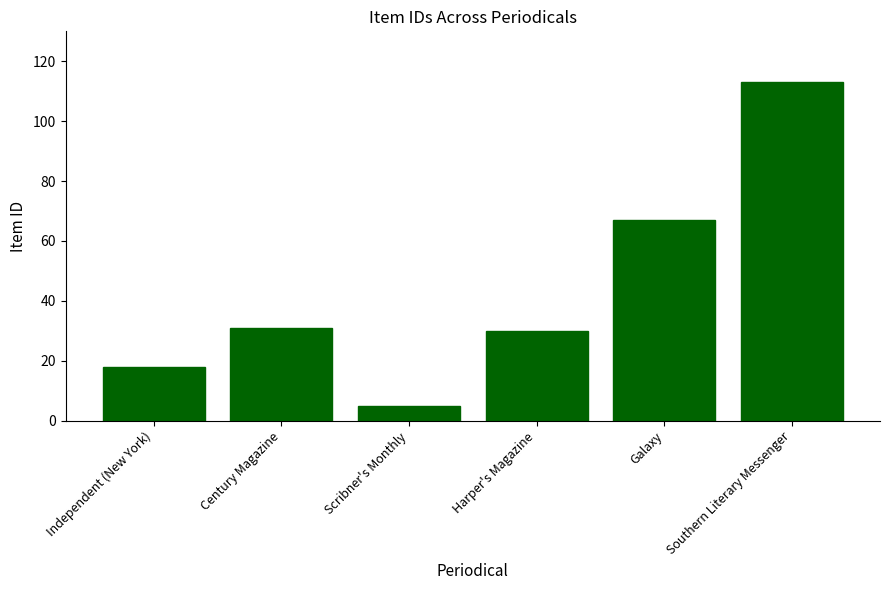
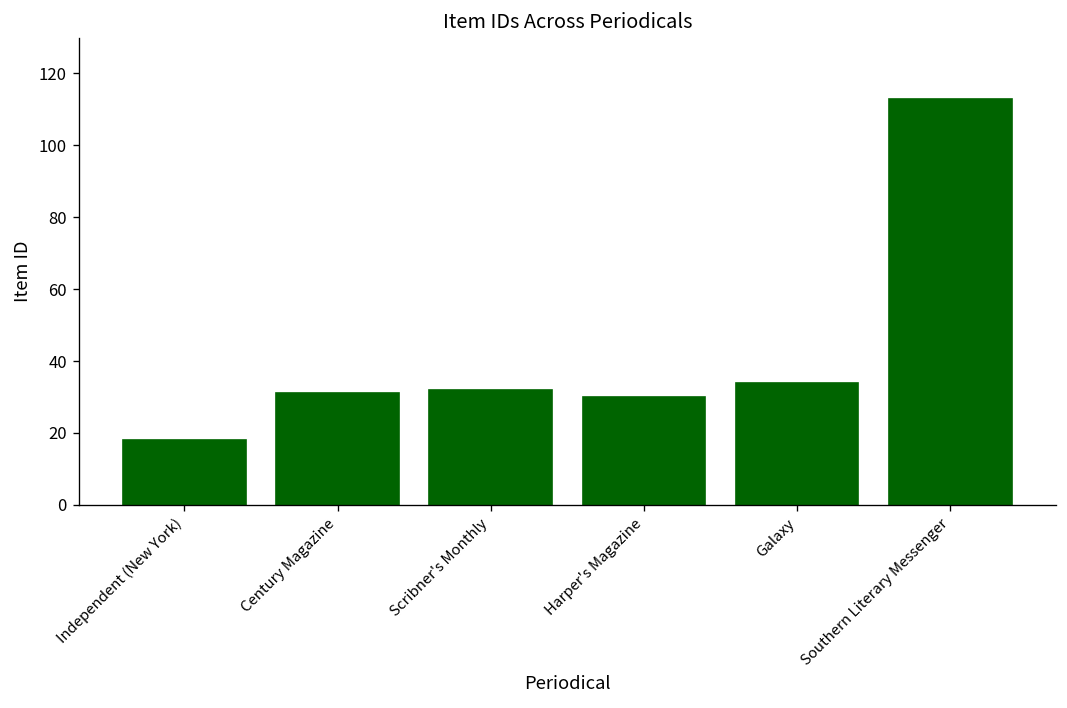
  {
    "Independent (New York)": 18,
    "Century Magazine": 31,
-   "Scribner's Monthly": 5,
+   "Scribner's Monthly": 32,
    "Harper's Magazine": 30,
-   "Galaxy": 67,
+   "Galaxy": 34,
    "Southern Literary Messenger": 113
  }
